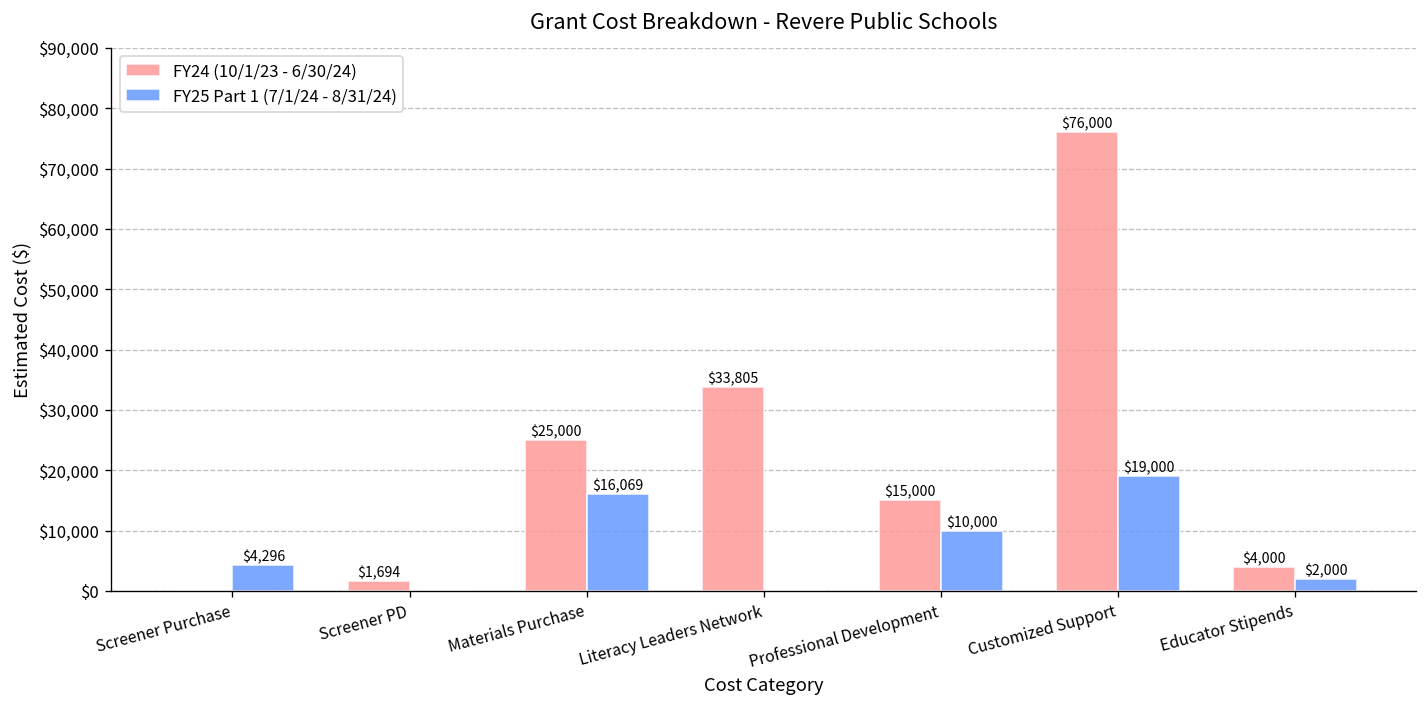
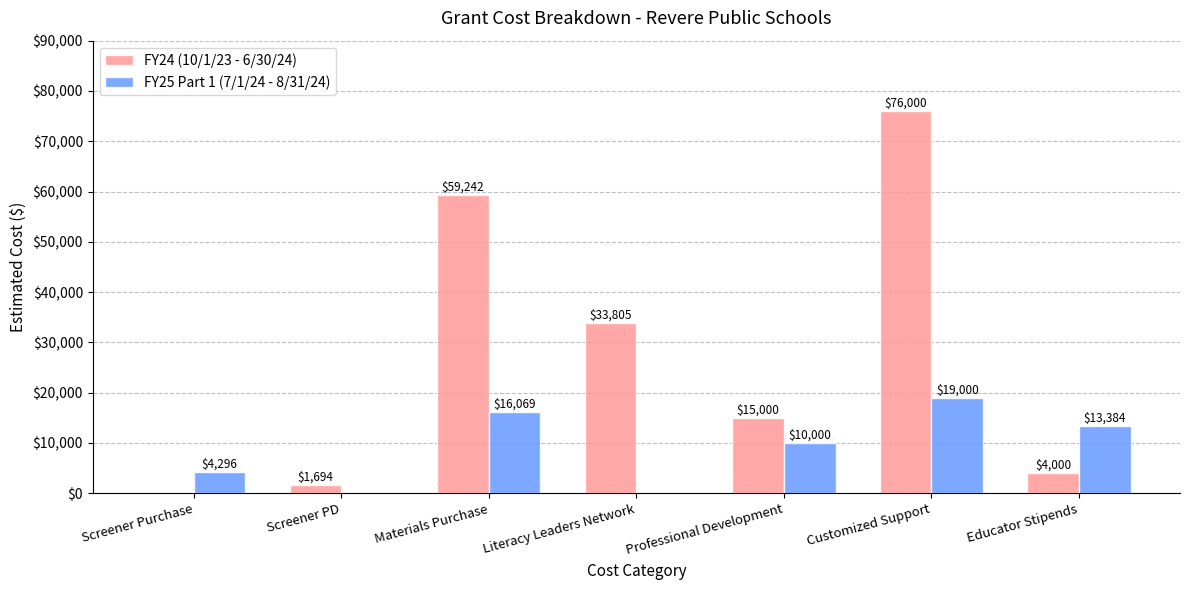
  {
    "FY24 (10/1/23 - 6/30/24)": {
      "Screener PD": "$1,694",
-     "Materials Purchase": "$25,000",
+     "Materials Purchase": "$59,242",
      "Literacy Leaders Network": "$33,805",
      "Professional Development": "$15,000",
      "Customized Support": "$76,000",
      "Educator Stipends": "$4,000"
    },
    "FY25 Part 1 (7/1/24 - 8/31/24)": {
      "Screener Purchase": "$4,296",
      "Materials Purchase": "$16,069",
      "Professional Development": "$10,000",
      "Customized Support": "$19,000",
-     "Educator Stipends": "$2,000"
+     "Educator Stipends": "$13,384"
    }
  }
